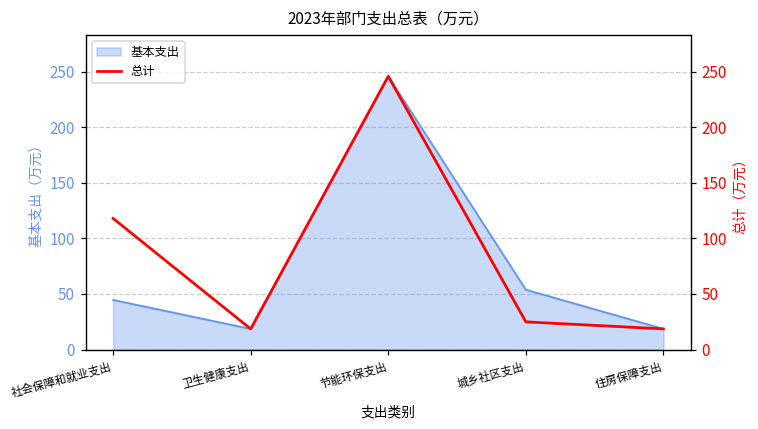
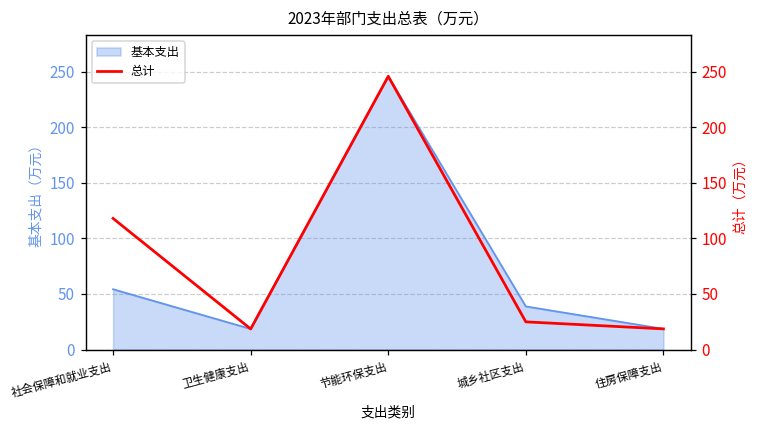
  {
    "基本支出": {
-     "社会保障和就业支出": 45,
+     "社会保障和就业支出": 54,
      "卫生健康支出": 19,
      "节能环保支出": 246,
-     "城乡社区支出": 54,
+     "城乡社区支出": 39,
      "住房保障支出": 19
    },
    "总计": {
      "社会保障和就业支出": 118,
      "卫生健康支出": 19,
      "节能环保支出": 246,
      "城乡社区支出": 25,
      "住房保障支出": 19
    }
  }
